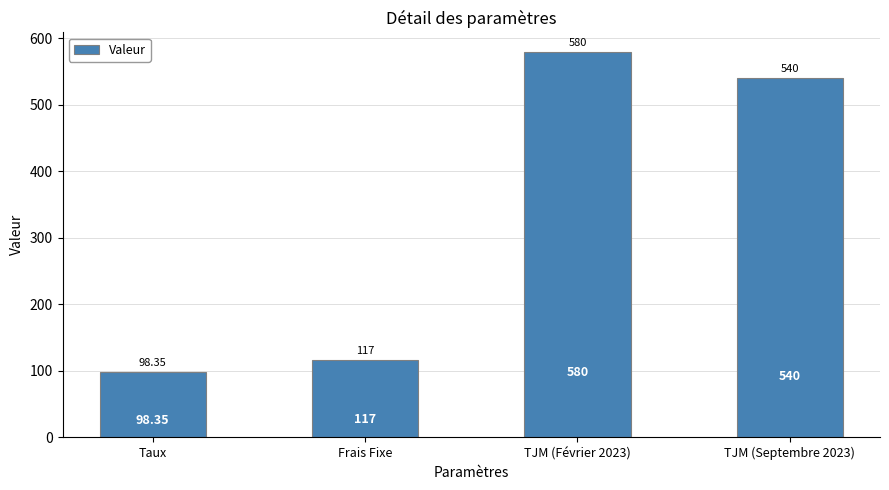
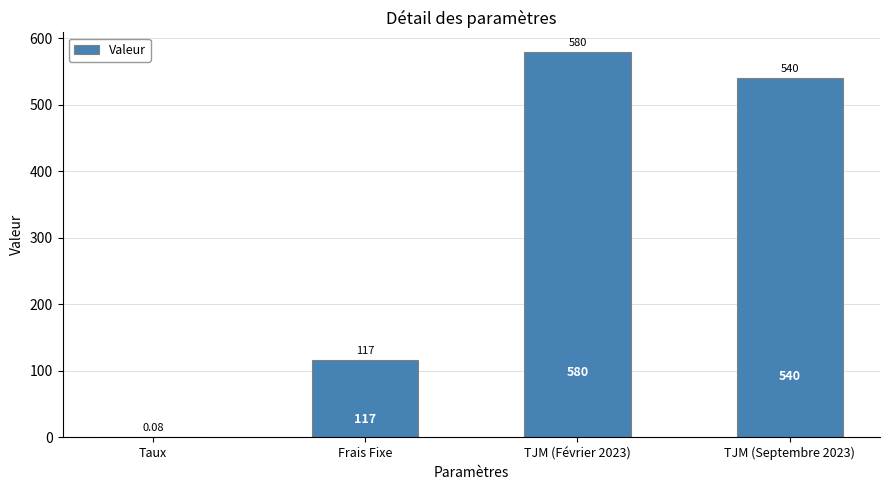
  {
-   "Taux": 98.35,
+   "Taux": 0.08,
    "Frais Fixe": 117,
    "TJM (Février 2023)": 580,
    "TJM (Septembre 2023)": 540
  }
